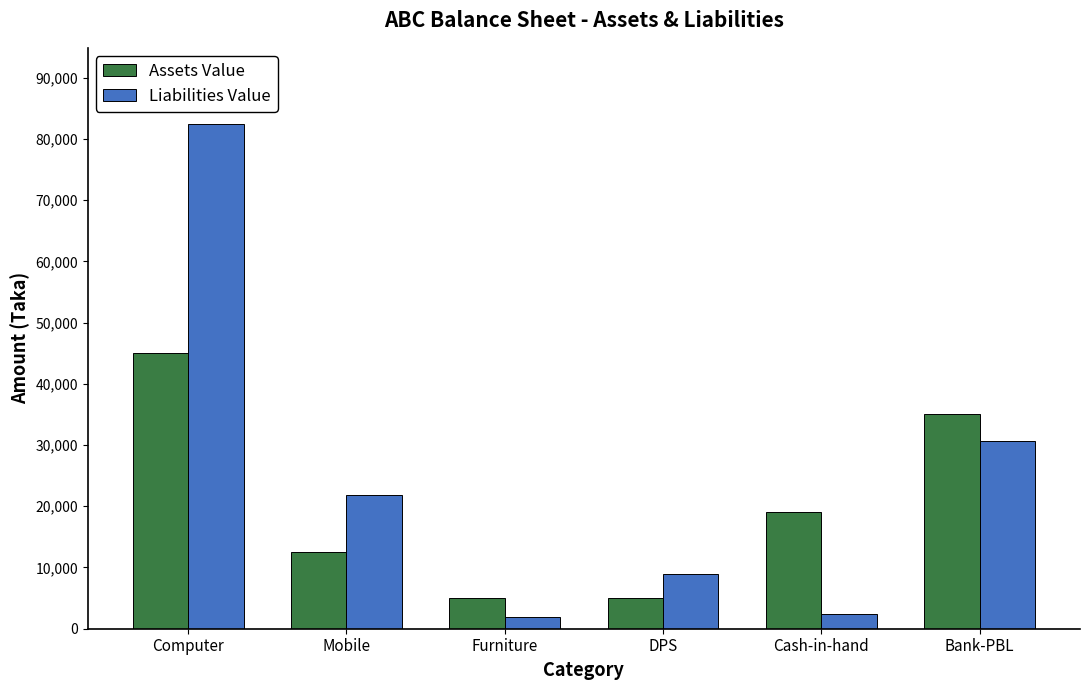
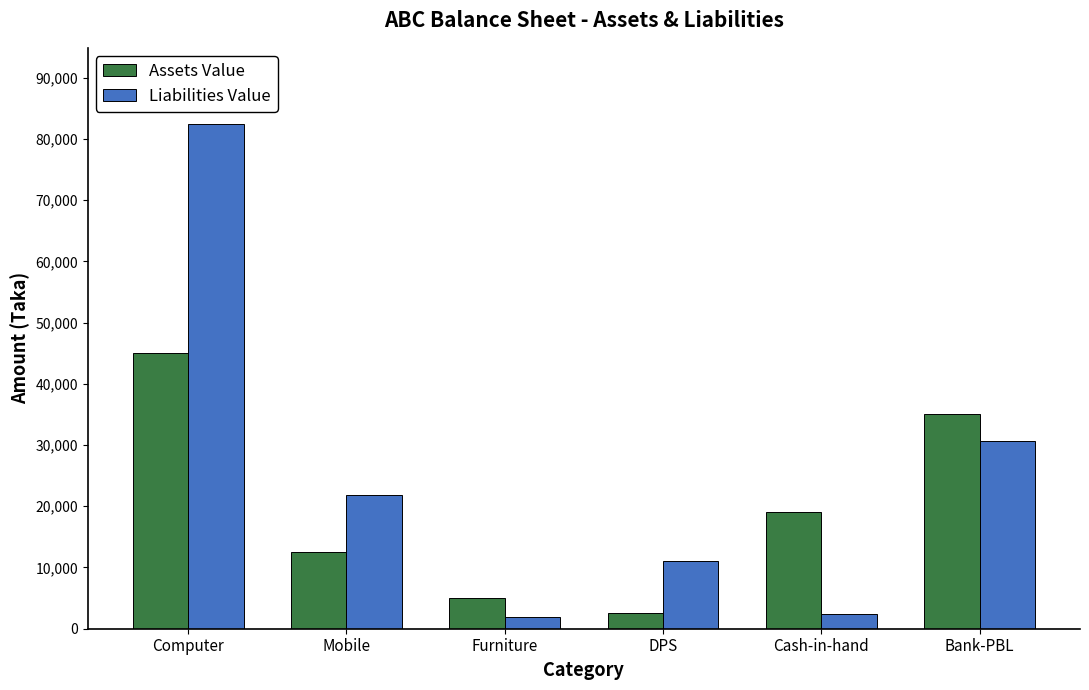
  {
    "Assets Value": {
      "Computer": "45,000",
      "Mobile": "13,000",
      "Furniture": "5,000",
-     "DPS": "5,000",
+     "DPS": "3,000",
      "Cash-in-hand": "19,000",
      "Bank-PBL": "35,000"
    },
    "Liabilities Value": {
      "Computer": "83,000",
      "Mobile": "22,000",
      "Furniture": "2,000",
-     "DPS": "9,000",
+     "DPS": "11,000",
      "Cash-in-hand": "2,000",
      "Bank-PBL": "31,000"
    }
  }
